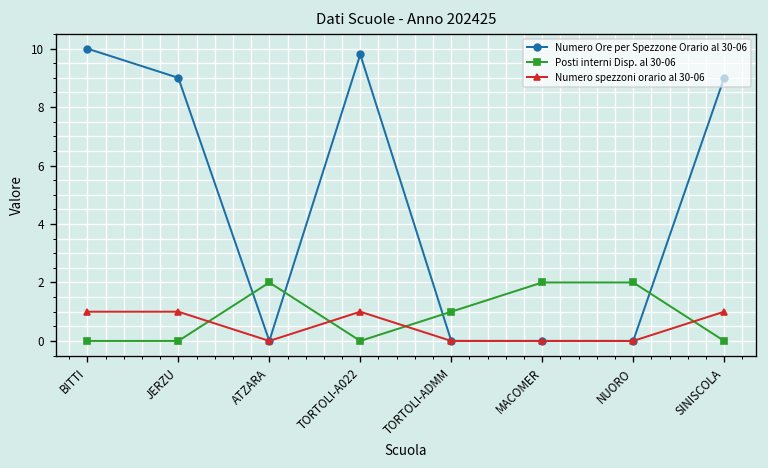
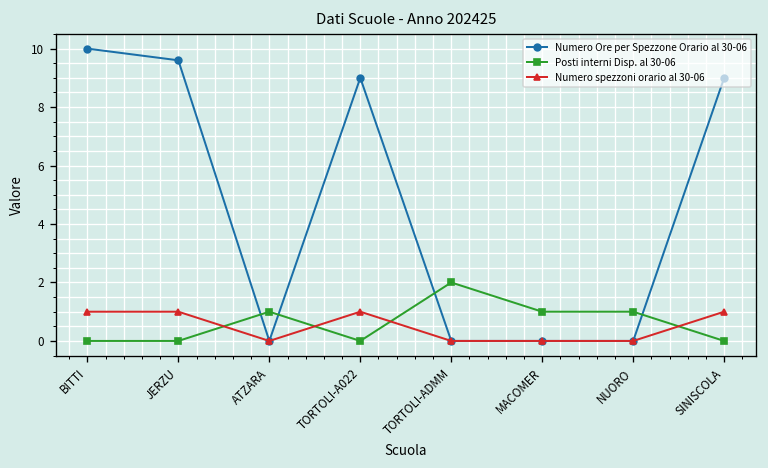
  {
    "Numero Ore per Spezzone Orario al 30-06": {
      "BITTI": 10.0,
-     "JERZU": 9.0,
-     "TORTOLI-A022": 9.8
+     "JERZU": 9.6,
+     "TORTOLI-A022": 9.0
    },
    "Posti interni Disp. al 30-06": {
      "BITTI": 0,
      "JERZU": 0,
-     "ATZARA": 2,
+     "ATZARA": 1,
      "TORTOLI-A022": 0,
-     "TORTOLI-ADMM": 1,
-     "MACOMER": 2,
-     "NUORO": 2,
+     "TORTOLI-ADMM": 2,
+     "MACOMER": 1,
+     "NUORO": 1,
      "SINISCOLA": 0
    },
    "Numero spezzoni orario al 30-06": {
      "BITTI": 1.0,
      "JERZU": 1.0,
      "TORTOLI-A022": 1.0,
      "SINISCOLA": 1.0
    }
  }
